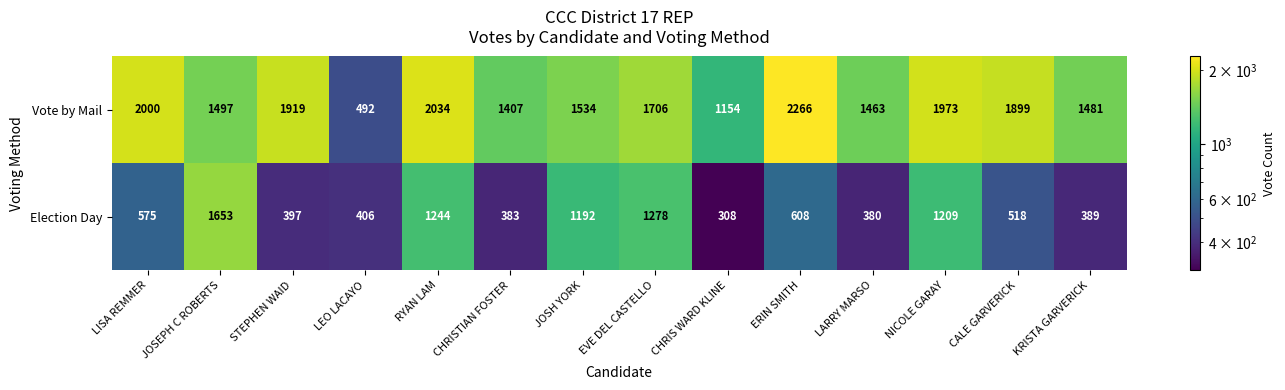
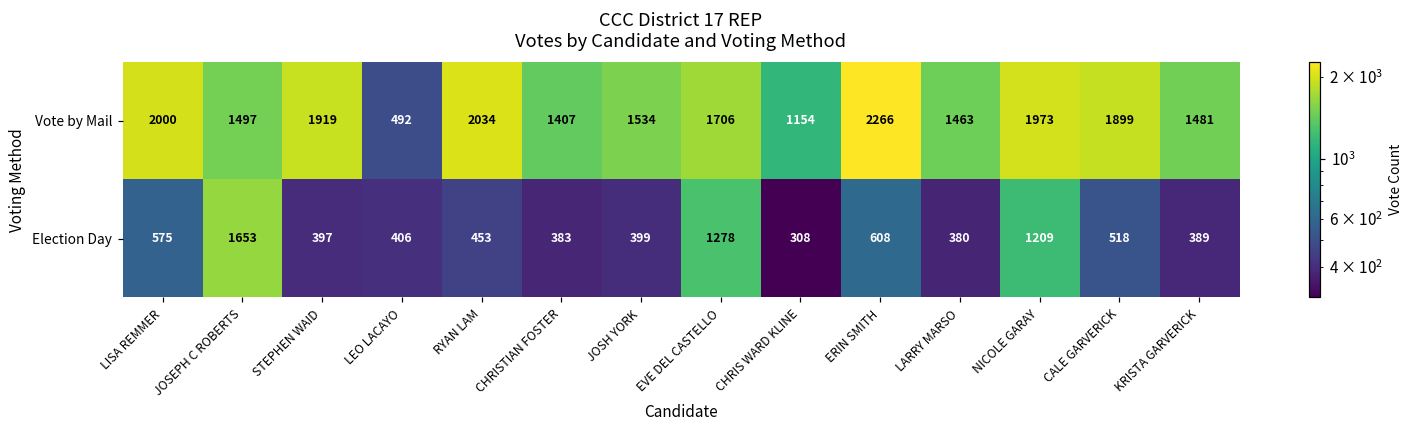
  {
    "Vote by Mail": {
      "LISA REMMER": 2000,
      "JOSEPH C ROBERTS": 1497,
      "STEPHEN WAID": 1919,
      "LEO LACAYO": 492,
      "RYAN LAM": 2034,
      "CHRISTIAN FOSTER": 1407,
      "JOSH YORK": 1534,
      "EVE DEL CASTELLO": 1706,
      "CHRIS WARD KLINE": 1154,
      "ERIN SMITH": 2266,
      "LARRY MARSO": 1463,
      "NICOLE GARAY": 1973,
      "CALE GARVERICK": 1899,
      "KRISTA GARVERICK": 1481
    },
    "Election Day": {
      "LISA REMMER": 575,
      "JOSEPH C ROBERTS": 1653,
      "STEPHEN WAID": 397,
      "LEO LACAYO": 406,
-     "RYAN LAM": 1244,
+     "RYAN LAM": 453,
      "CHRISTIAN FOSTER": 383,
-     "JOSH YORK": 1192,
+     "JOSH YORK": 399,
      "EVE DEL CASTELLO": 1278,
      "CHRIS WARD KLINE": 308,
      "ERIN SMITH": 608,
      "LARRY MARSO": 380,
      "NICOLE GARAY": 1209,
      "CALE GARVERICK": 518,
      "KRISTA GARVERICK": 389
    }
  }
